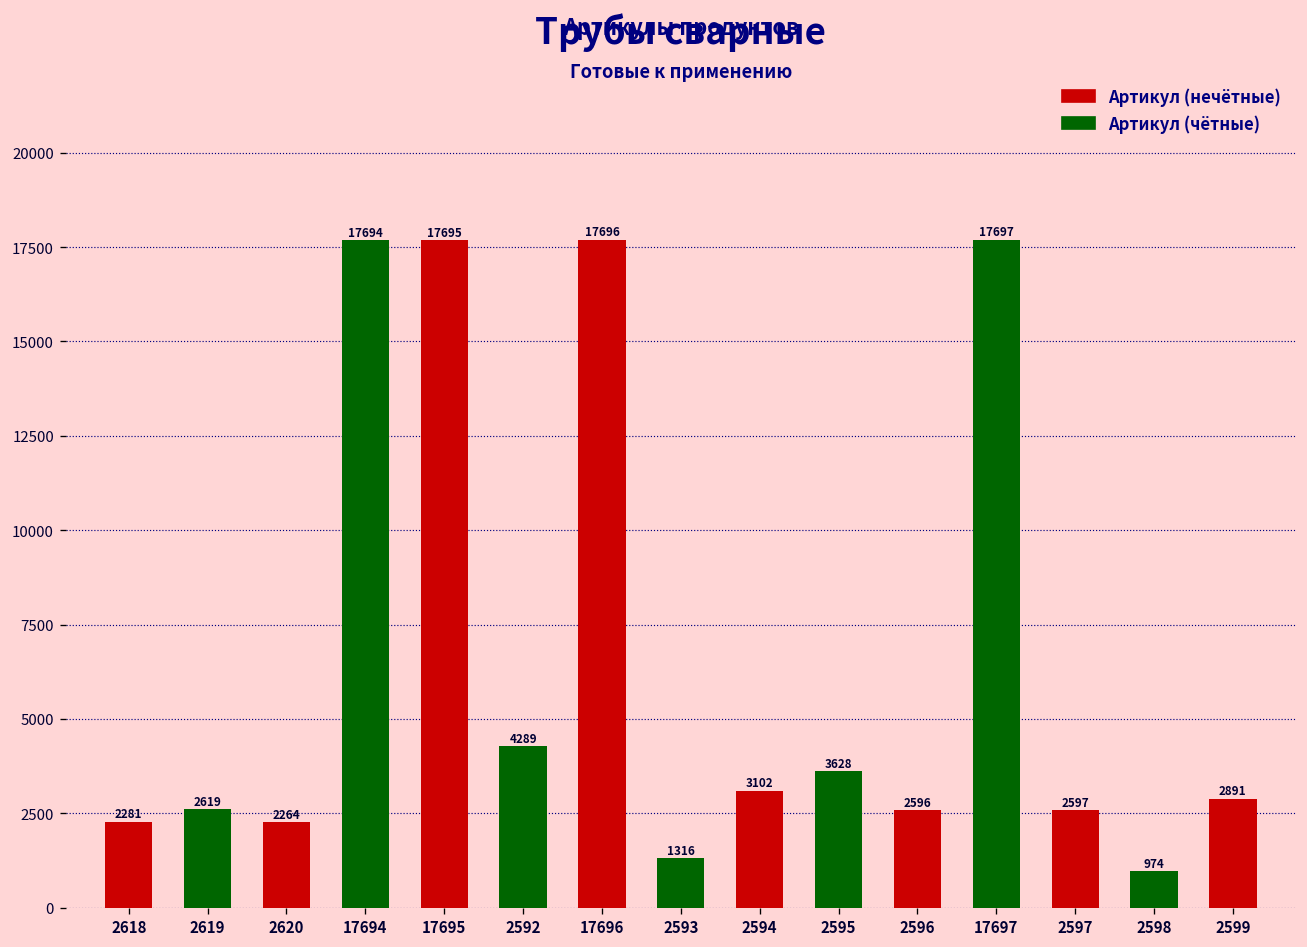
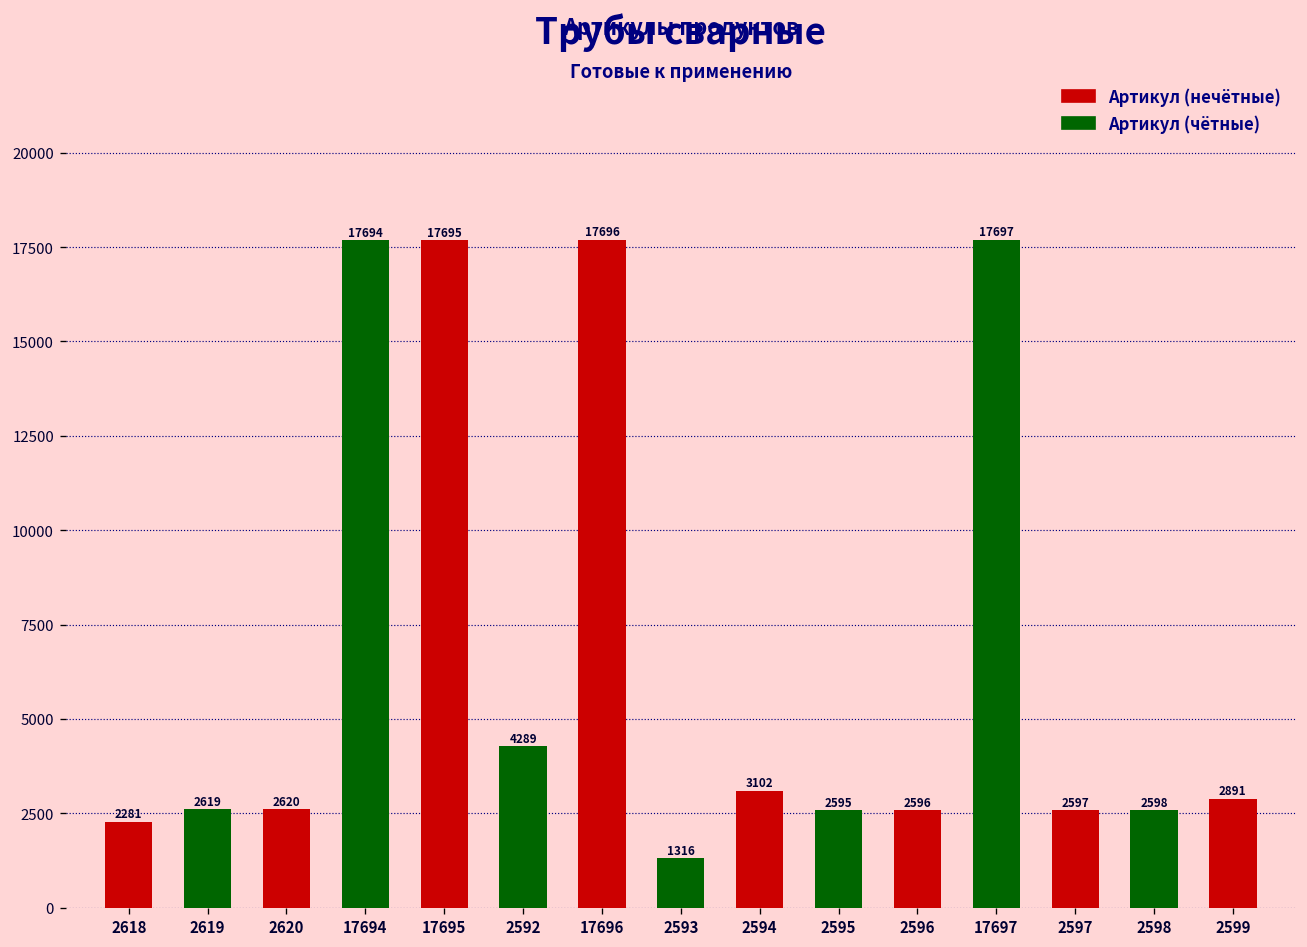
  {
    "Артикул (нечётные)": {
      "2618": 2281,
-     "2620": 2264,
+     "2620": 2620,
      "17695": 17695,
      "17696": 17696,
      "2594": 3102,
      "2596": 2596,
      "2597": 2597,
      "2599": 2891
    },
    "Артикул (чётные)": {
      "2619": 2619,
      "17694": 17694,
      "2592": 4289,
      "2593": 1316,
-     "2595": 3628,
+     "2595": 2595,
      "17697": 17697,
-     "2598": 974
+     "2598": 2598
    }
  }
